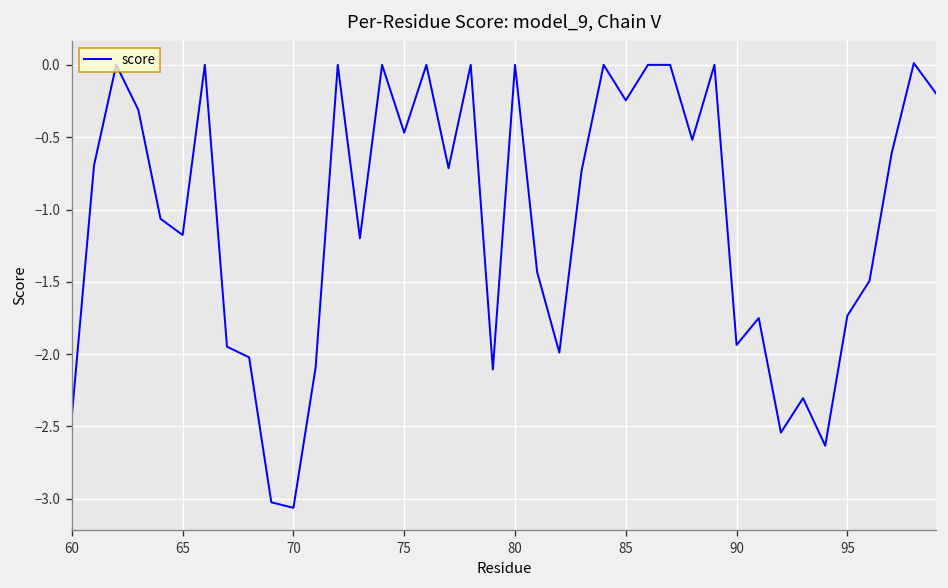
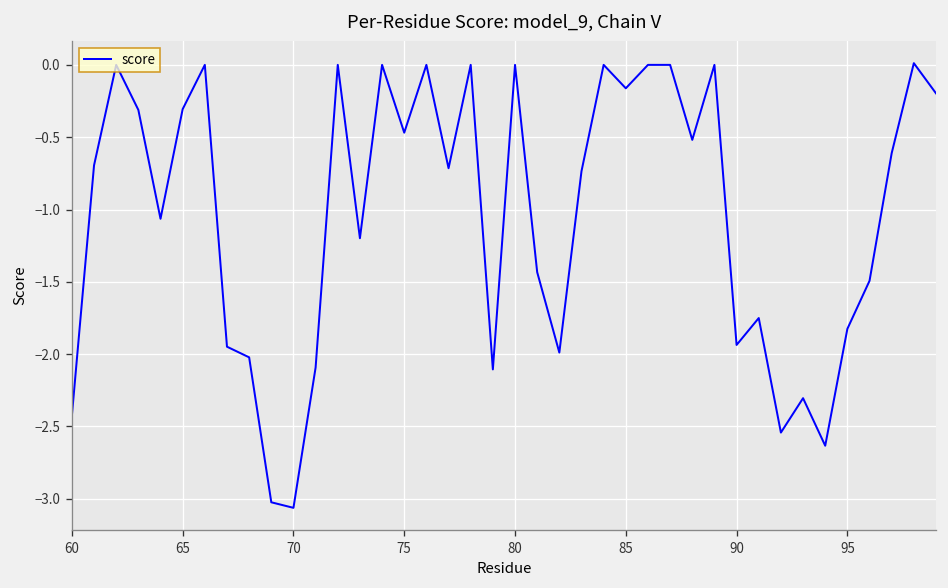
  {
    "60": -2.42,
-   "65": -1.18,
+   "65": -0.31,
    "70": -3.06,
    "75": -0.47,
    "80": 0.00,
-   "85": -0.25,
+   "85": -0.16,
    "90": -1.94,
-   "95": -1.73
+   "95": -1.83
  }
